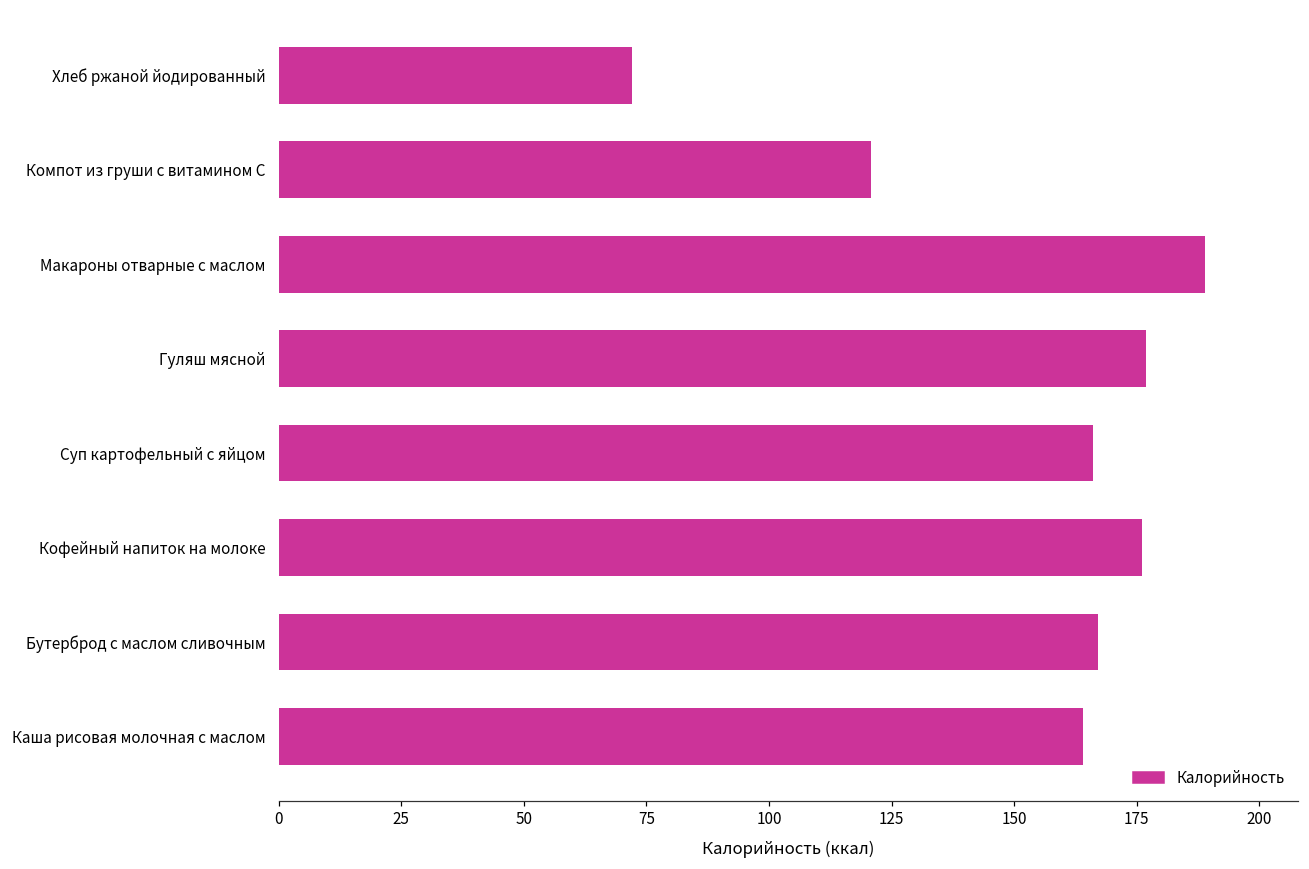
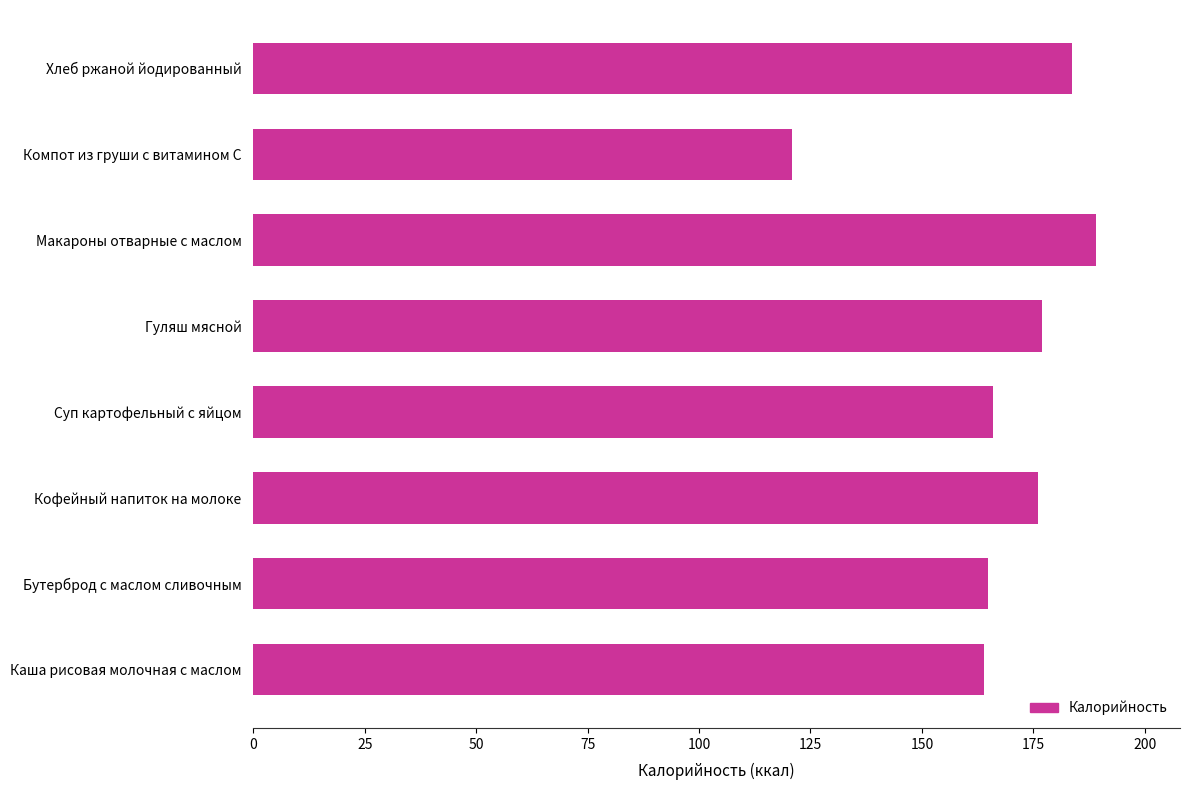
  {
-   "Хлеб ржаной йодированный": 72,
+   "Хлеб ржаной йодированный": 184,
    "Компот из груши с витамином С": 121,
    "Макароны отварные с маслом": 189,
    "Гуляш мясной": 177,
    "Суп картофельный с яйцом": 166,
    "Кофейный напиток на молоке": 176,
-   "Бутерброд с маслом сливочным": 167,
+   "Бутерброд с маслом сливочным": 165,
    "Каша рисовая молочная с маслом": 164
  }
